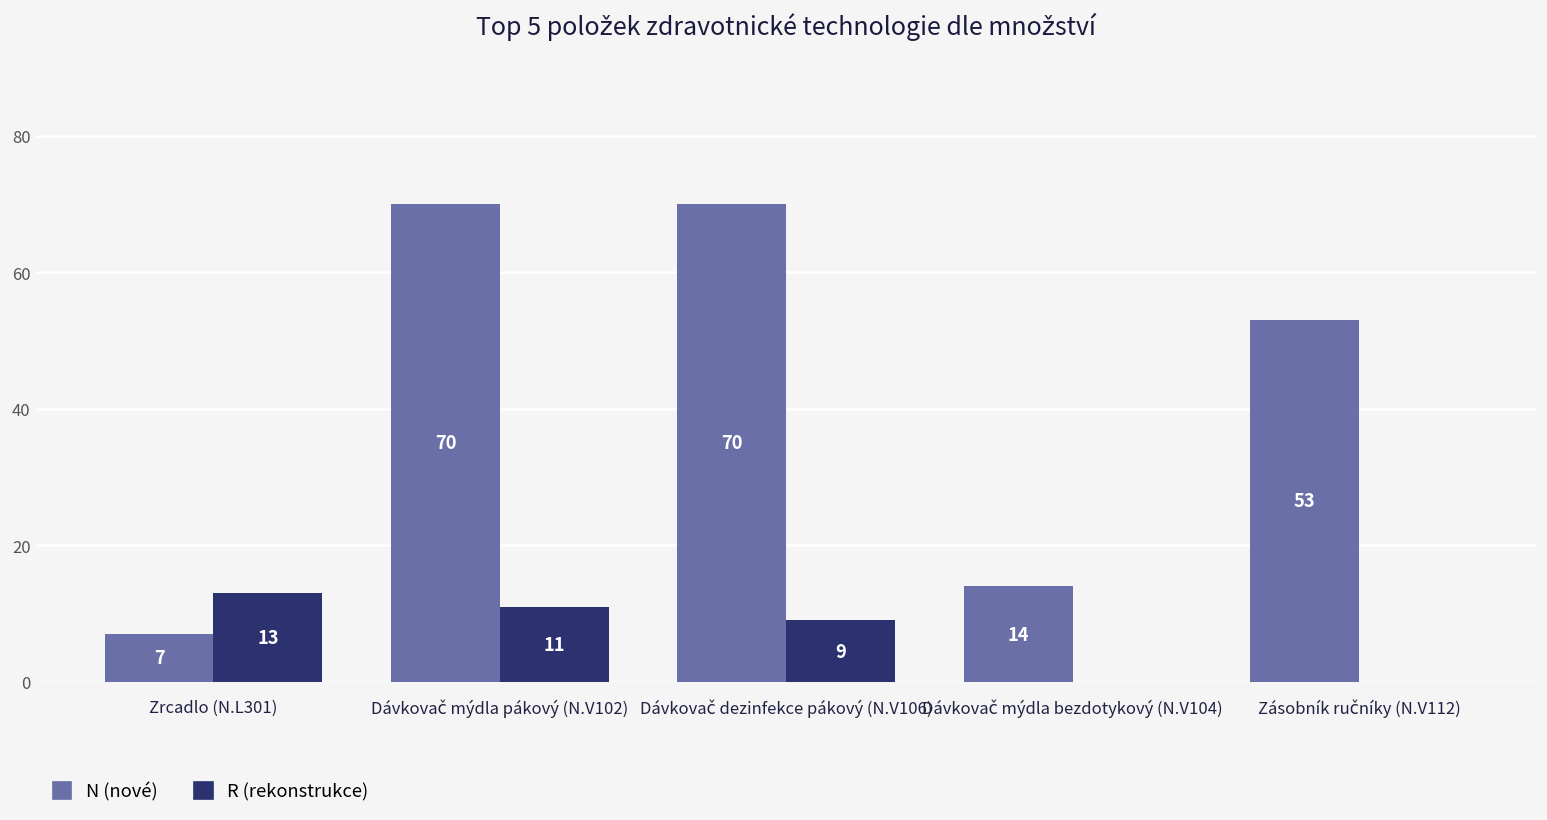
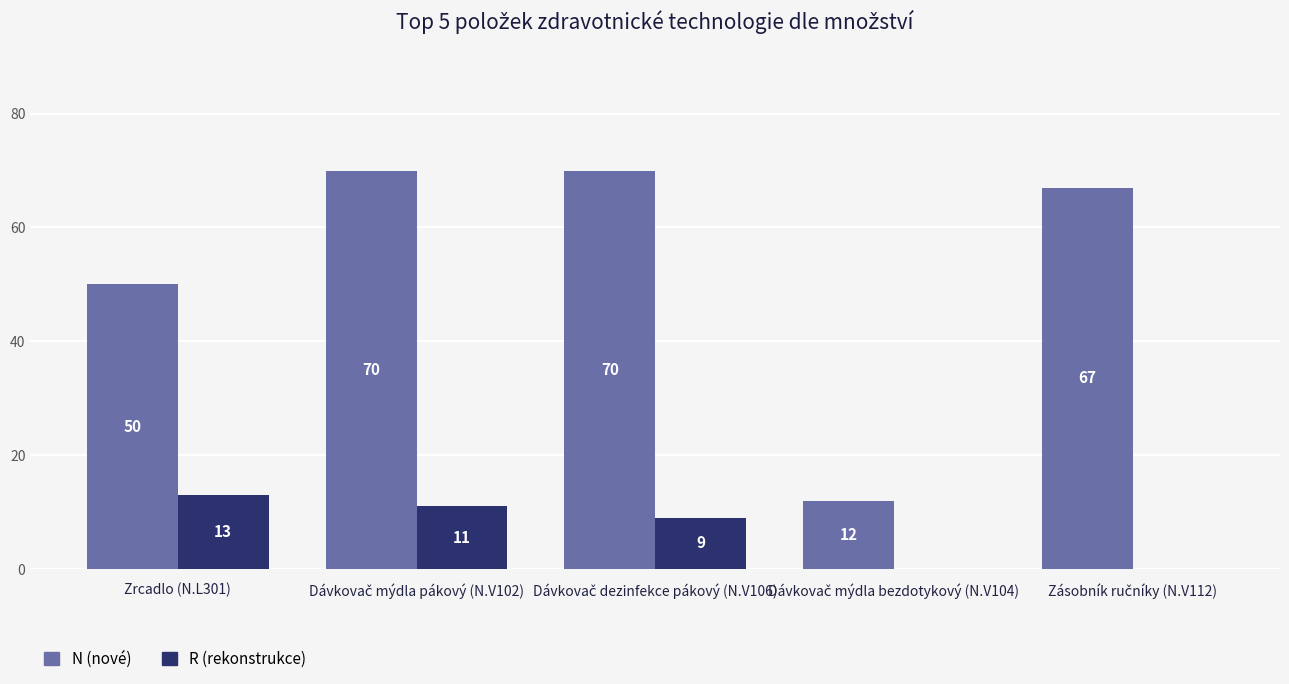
  {
    "N (nové)": {
-     "Zrcadlo (N.L301)": 7,
+     "Zrcadlo (N.L301)": 50,
      "Dávkovač mýdla pákový (N.V102)": 70,
      "Dávkovač dezinfekce pákový (N.V106)": 70,
-     "Dávkovač mýdla bezdotykový (N.V104)": 14,
-     "Zásobník ručníky (N.V112)": 53
+     "Dávkovač mýdla bezdotykový (N.V104)": 12,
+     "Zásobník ručníky (N.V112)": 67
    },
    "R (rekonstrukce)": {
      "Zrcadlo (N.L301)": 13,
      "Dávkovač mýdla pákový (N.V102)": 11,
      "Dávkovač dezinfekce pákový (N.V106)": 9
    }
  }
